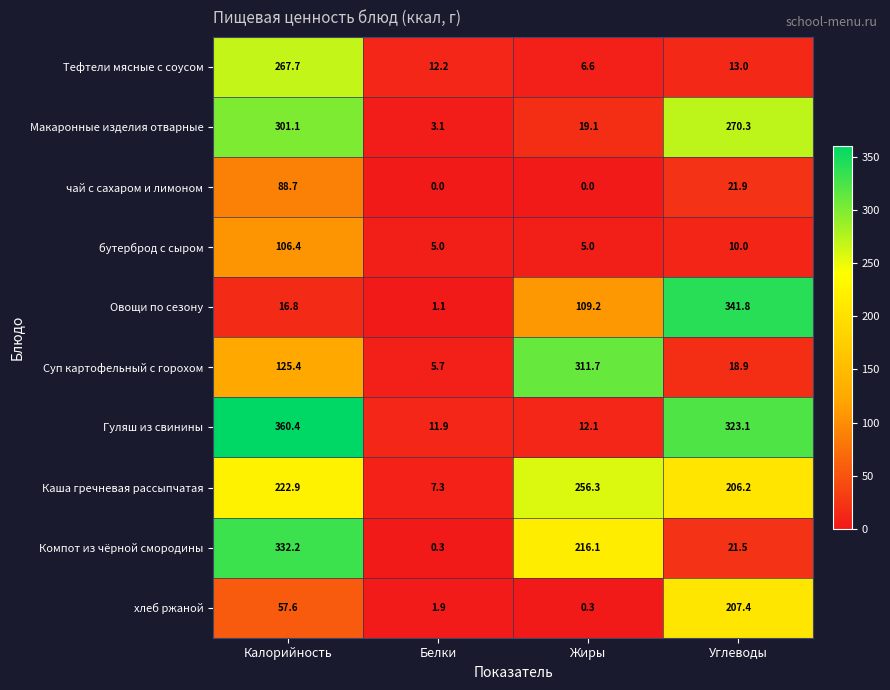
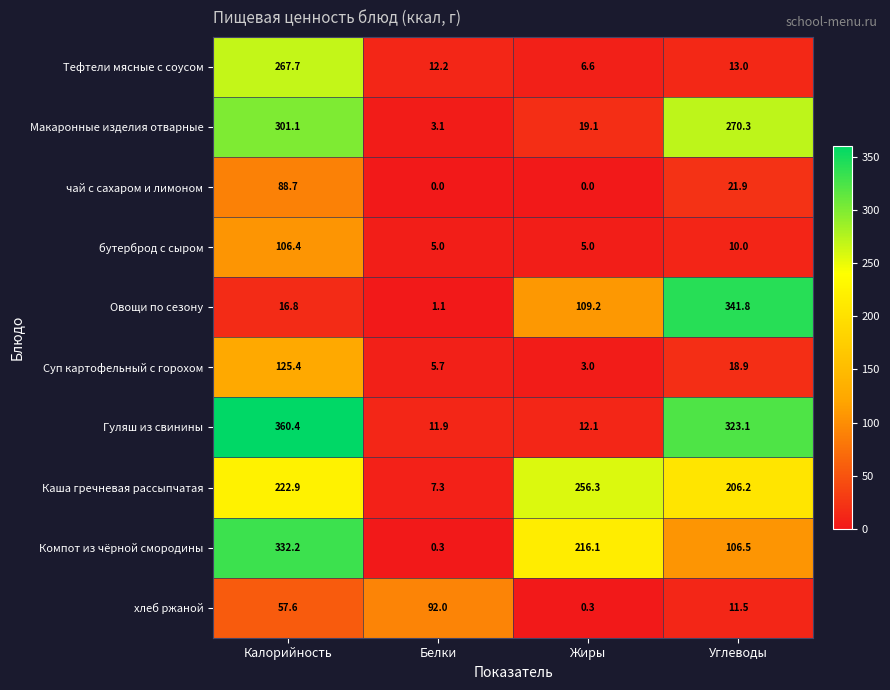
  {
    "Тефтели мясные с соусом": {
      "Калорийность": 267.7,
      "Белки": 12.2,
      "Жиры": 6.6,
      "Углеводы": 13.0
    },
    "Макаронные изделия отварные": {
      "Калорийность": 301.1,
      "Белки": 3.1,
      "Жиры": 19.1,
      "Углеводы": 270.3
    },
    "чай с сахаром и лимоном": {
      "Калорийность": 88.7,
      "Белки": 0.0,
      "Жиры": 0.0,
      "Углеводы": 21.9
    },
    "бутерброд с сыром": {
      "Калорийность": 106.4,
      "Белки": 5.0,
      "Жиры": 5.0,
      "Углеводы": 10.0
    },
    "Овощи по сезону": {
      "Калорийность": 16.8,
      "Белки": 1.1,
      "Жиры": 109.2,
      "Углеводы": 341.8
    },
    "Суп картофельный с горохом": {
      "Калорийность": 125.4,
      "Белки": 5.7,
-     "Жиры": 311.7,
+     "Жиры": 3.0,
      "Углеводы": 18.9
    },
    "Гуляш из свинины": {
      "Калорийность": 360.4,
      "Белки": 11.9,
      "Жиры": 12.1,
      "Углеводы": 323.1
    },
    "Каша гречневая рассыпчатая": {
      "Калорийность": 222.9,
      "Белки": 7.3,
      "Жиры": 256.3,
      "Углеводы": 206.2
    },
    "Компот из чёрной смородины": {
      "Калорийность": 332.2,
      "Белки": 0.3,
      "Жиры": 216.1,
-     "Углеводы": 21.5
+     "Углеводы": 106.5
    },
    "хлеб ржаной": {
      "Калорийность": 57.6,
-     "Белки": 1.9,
+     "Белки": 92.0,
      "Жиры": 0.3,
-     "Углеводы": 207.4
+     "Углеводы": 11.5
    }
  }
